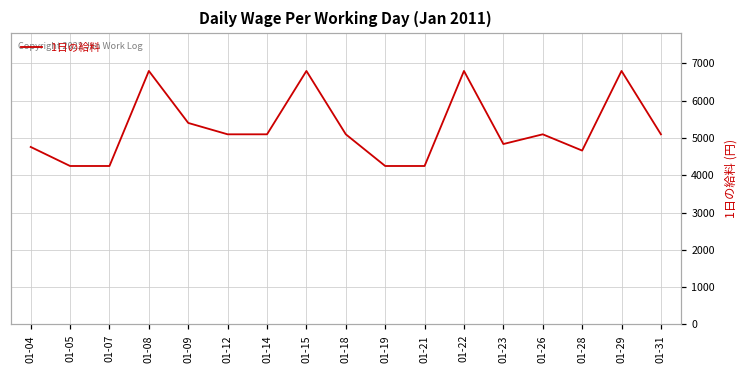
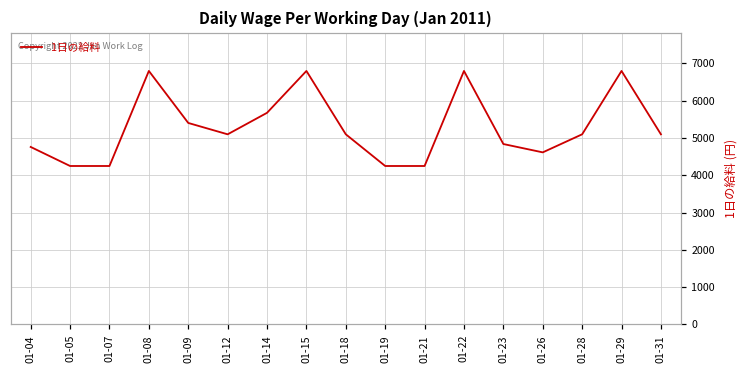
  {
    "01-04": 4800,
    "01-05": 4300,
    "01-07": 4300,
    "01-09": 5400,
    "01-12": 5100,
-   "01-14": 5100,
+   "01-14": 5700,
    "01-15": 6800,
    "01-18": 5100,
    "01-19": 4300,
    "01-21": 4300,
    "01-22": 6800,
    "01-23": 4800,
-   "01-26": 5100,
-   "01-28": 4700,
+   "01-26": 4600,
+   "01-28": 5100,
    "01-29": 6800,
    "01-31": 5100
  }
